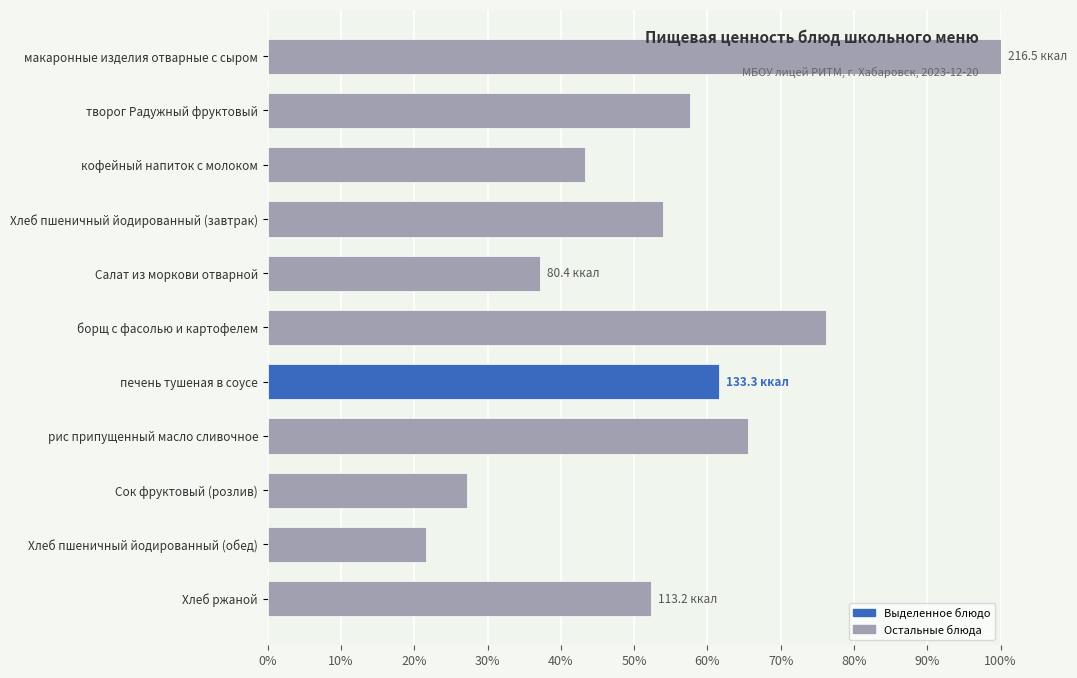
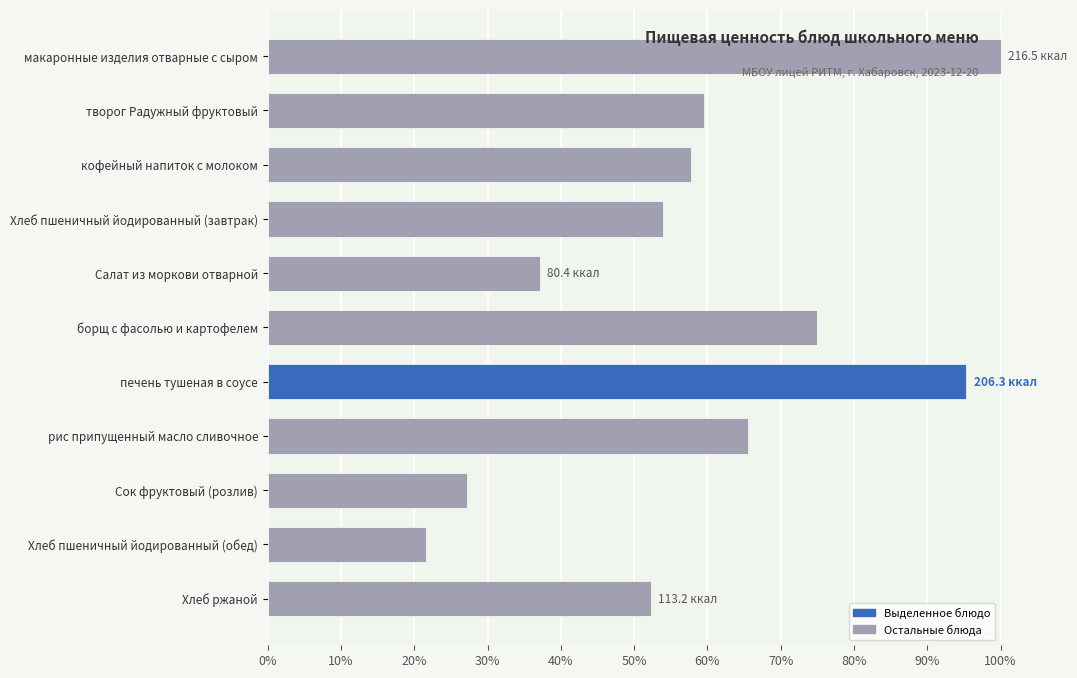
  {
-   "творог Радужный фруктовый": "58%",
-   "кофейный напиток с молоком": "43%",
-   "борщ с фасолью и картофелем": "76%",
-   "печень тушеная в соусе": "133.3"
+   "творог Радужный фруктовый": "60%",
+   "кофейный напиток с молоком": "58%",
+   "борщ с фасолью и картофелем": "75%",
+   "печень тушеная в соусе": "206.3"
  }
